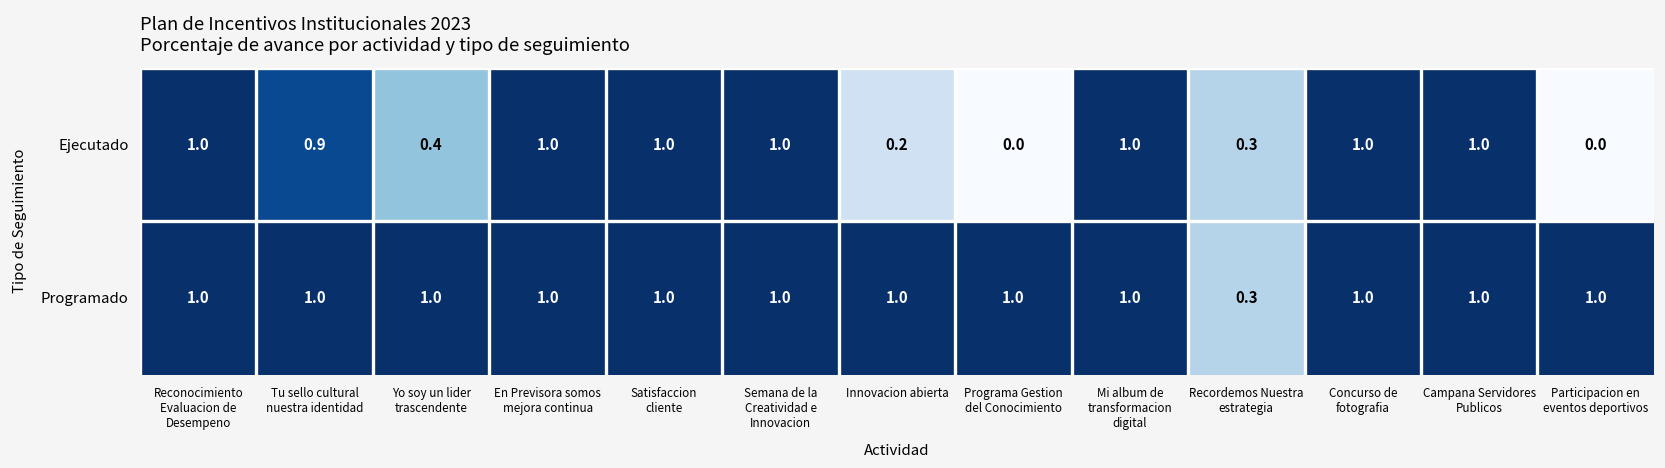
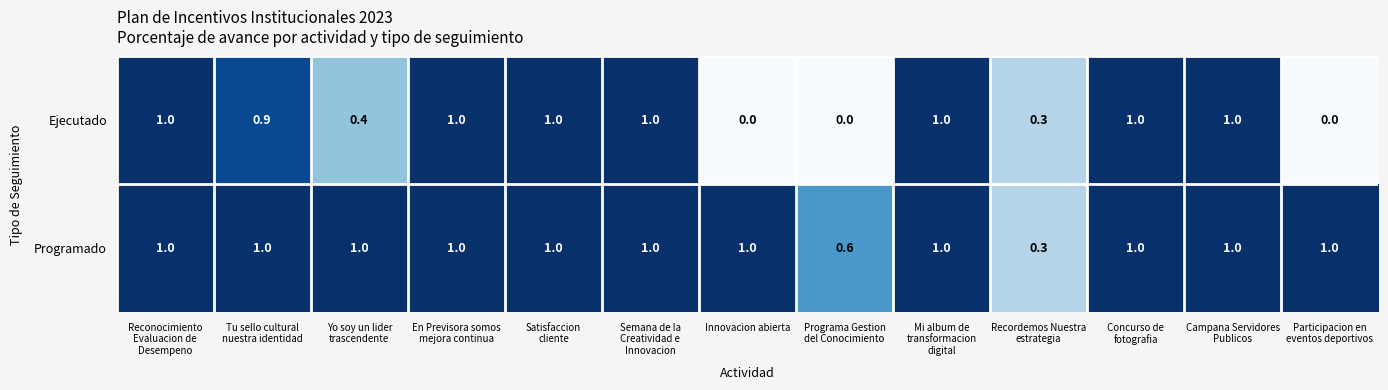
  {
    "Ejecutado": {
      "Reconocimiento Evaluacion de Desempeno": 1.0,
      "Tu sello cultural nuestra identidad": 0.9,
      "Yo soy un lider trascendente": 0.4,
      "En Previsora somos mejora continua": 1.0,
      "Satisfaccion cliente": 1.0,
      "Semana de la Creatividad e Innovacion": 1.0,
-     "Innovacion abierta": 0.2,
+     "Innovacion abierta": 0.0,
      "Programa Gestion del Conocimiento": 0.0,
      "Mi album de transformacion digital": 1.0,
      "Recordemos Nuestra estrategia": 0.3,
      "Concurso de fotografia": 1.0,
      "Campana Servidores Publicos": 1.0,
      "Participacion en eventos deportivos": 0.0
    },
    "Programado": {
      "Reconocimiento Evaluacion de Desempeno": 1.0,
      "Tu sello cultural nuestra identidad": 1.0,
      "Yo soy un lider trascendente": 1.0,
      "En Previsora somos mejora continua": 1.0,
      "Satisfaccion cliente": 1.0,
      "Semana de la Creatividad e Innovacion": 1.0,
      "Innovacion abierta": 1.0,
-     "Programa Gestion del Conocimiento": 1.0,
+     "Programa Gestion del Conocimiento": 0.6,
      "Mi album de transformacion digital": 1.0,
      "Recordemos Nuestra estrategia": 0.3,
      "Concurso de fotografia": 1.0,
      "Campana Servidores Publicos": 1.0,
      "Participacion en eventos deportivos": 1.0
    }
  }
